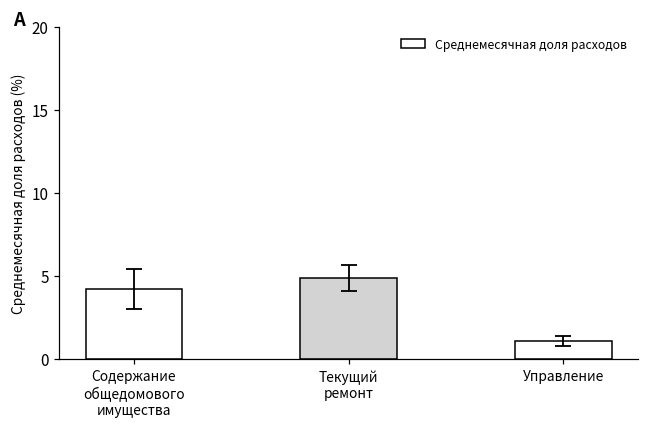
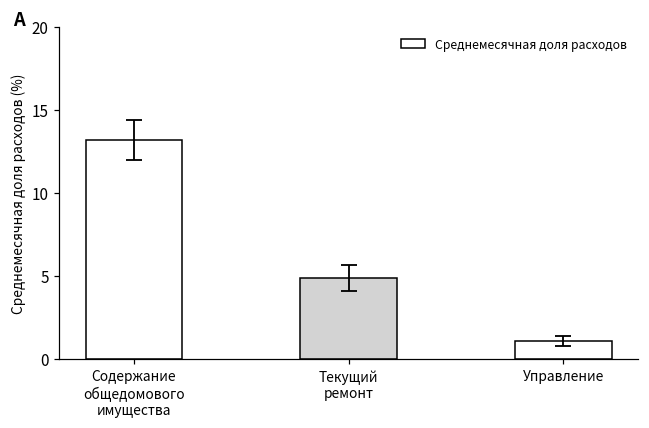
  {
    "Среднемесячная доля расходов": {
-     "Содержание общедомового имущества": 4.2,
+     "Содержание общедомового имущества": 13.2,
      "Текущий ремонт": 4.9,
      "Управление": 1.1
    }
  }
